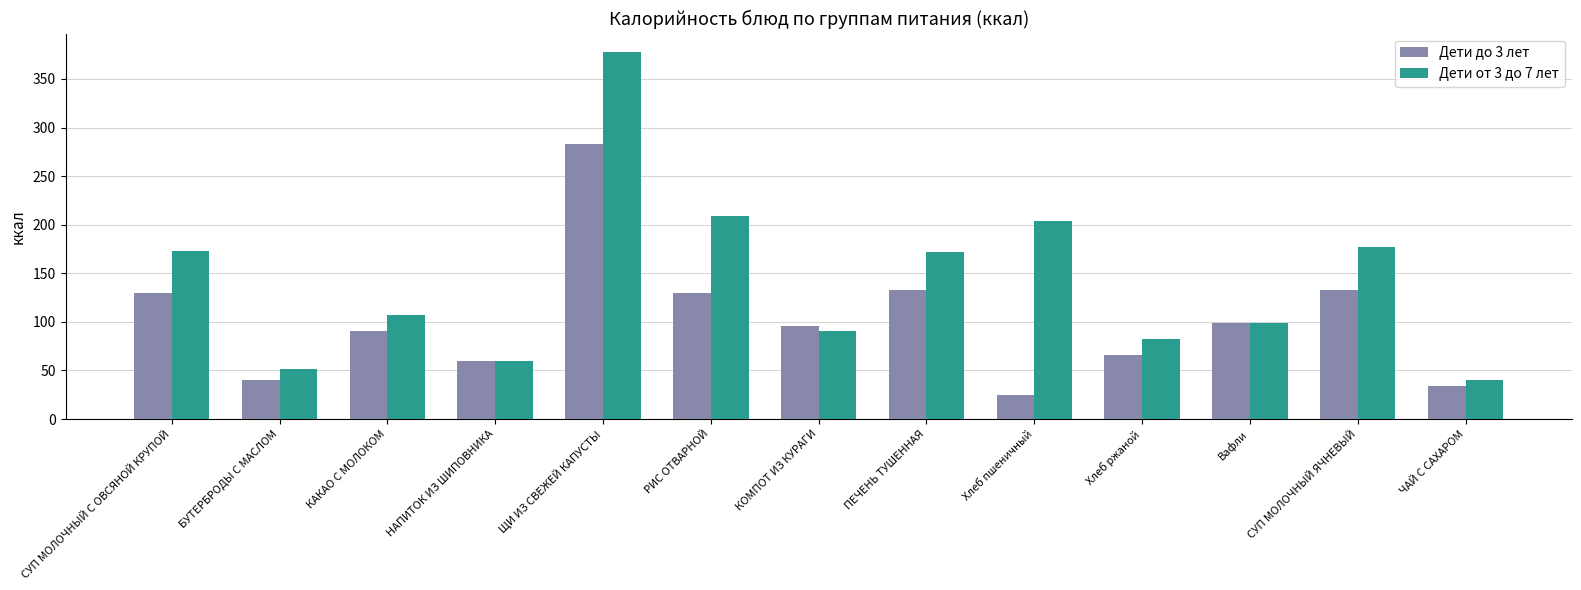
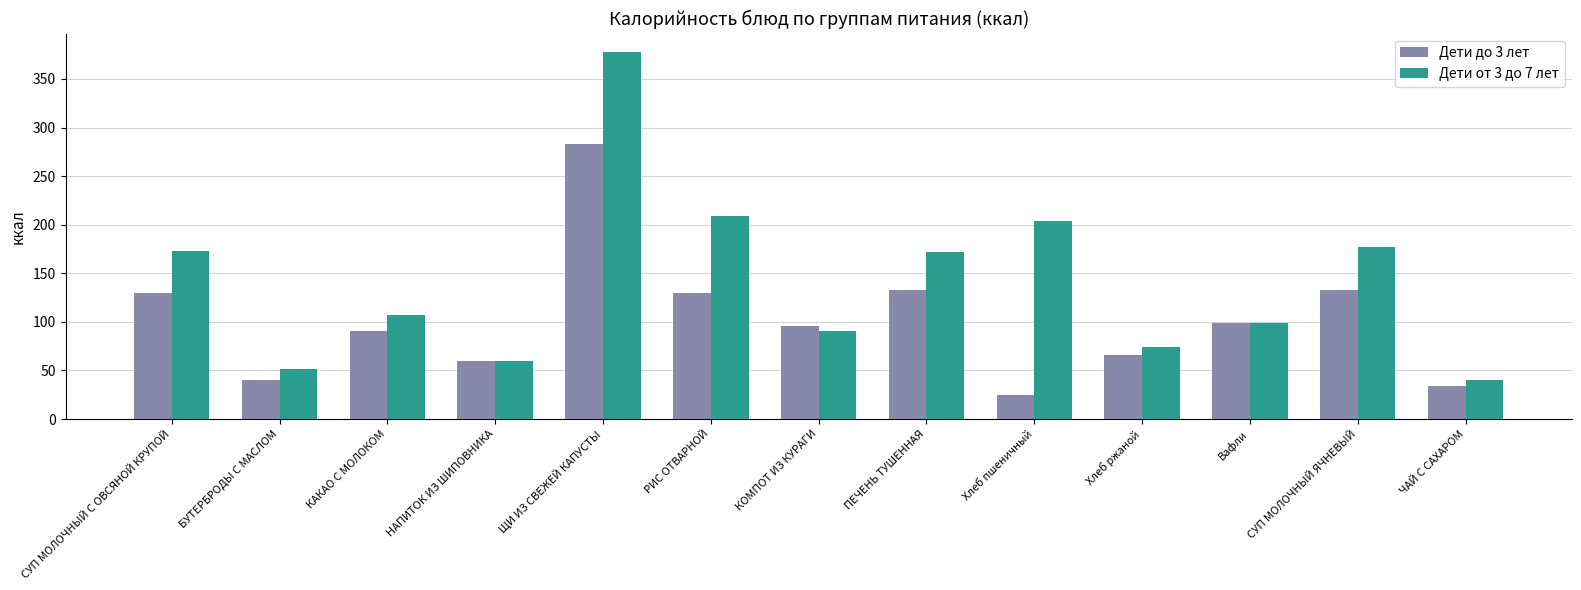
  {
    "Дети до 3 лет": {
      "СУП МОЛОЧНЫЙ С ОВСЯНОЙ КРУПОЙ": 130,
      "БУТЕРБРОДЫ С МАСЛОМ": 40,
      "КАКАО С МОЛОКОМ": 90,
      "НАПИТОК ИЗ ШИПОВНИКА": 60,
      "ЩИ ИЗ СВЕЖЕЙ КАПУСТЫ": 280,
      "РИС ОТВАРНОЙ": 130,
      "КОМПОТ ИЗ КУРАГИ": 100,
      "ПЕЧЕНЬ ТУШЕННАЯ": 130,
      "Хлеб пшеничный": 20,
      "Хлеб ржаной": 70,
      "Вафли": 100,
      "СУП МОЛОЧНЫЙ ЯЧНЕВЫЙ": 130,
      "ЧАЙ С САХАРОМ": 30
    },
    "Дети от 3 до 7 лет": {
      "СУП МОЛОЧНЫЙ С ОВСЯНОЙ КРУПОЙ": 170,
      "БУТЕРБРОДЫ С МАСЛОМ": 50,
      "КАКАО С МОЛОКОМ": 110,
      "НАПИТОК ИЗ ШИПОВНИКА": 60,
      "ЩИ ИЗ СВЕЖЕЙ КАПУСТЫ": 380,
      "РИС ОТВАРНОЙ": 210,
      "КОМПОТ ИЗ КУРАГИ": 90,
      "ПЕЧЕНЬ ТУШЕННАЯ": 170,
      "Хлеб пшеничный": 200,
-     "Хлеб ржаной": 80,
+     "Хлеб ржаной": 70,
      "Вафли": 100,
      "СУП МОЛОЧНЫЙ ЯЧНЕВЫЙ": 180,
      "ЧАЙ С САХАРОМ": 40
    }
  }
